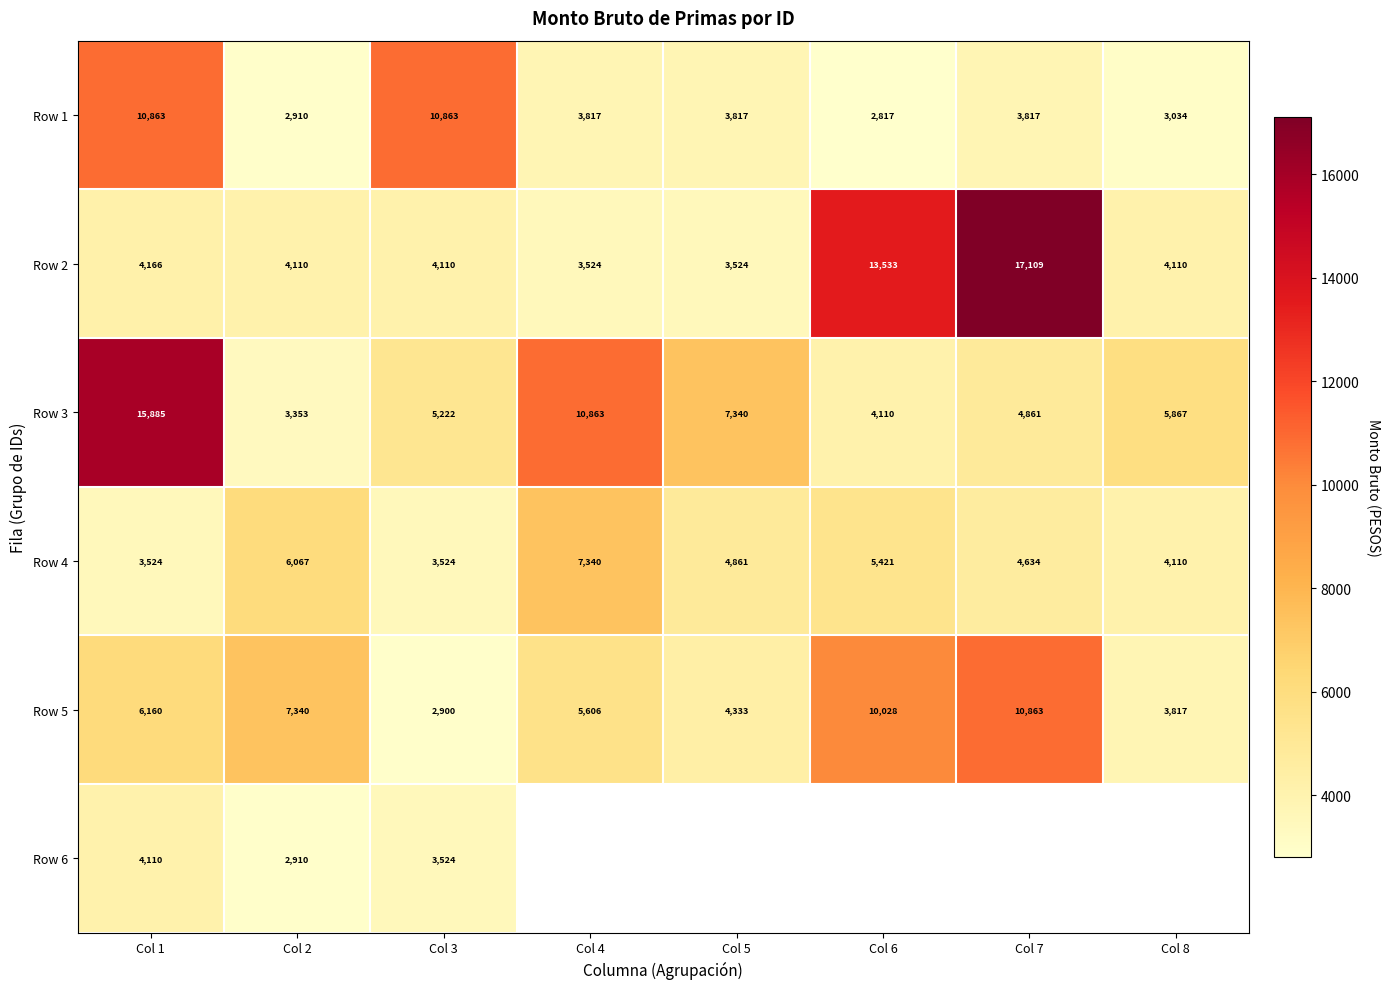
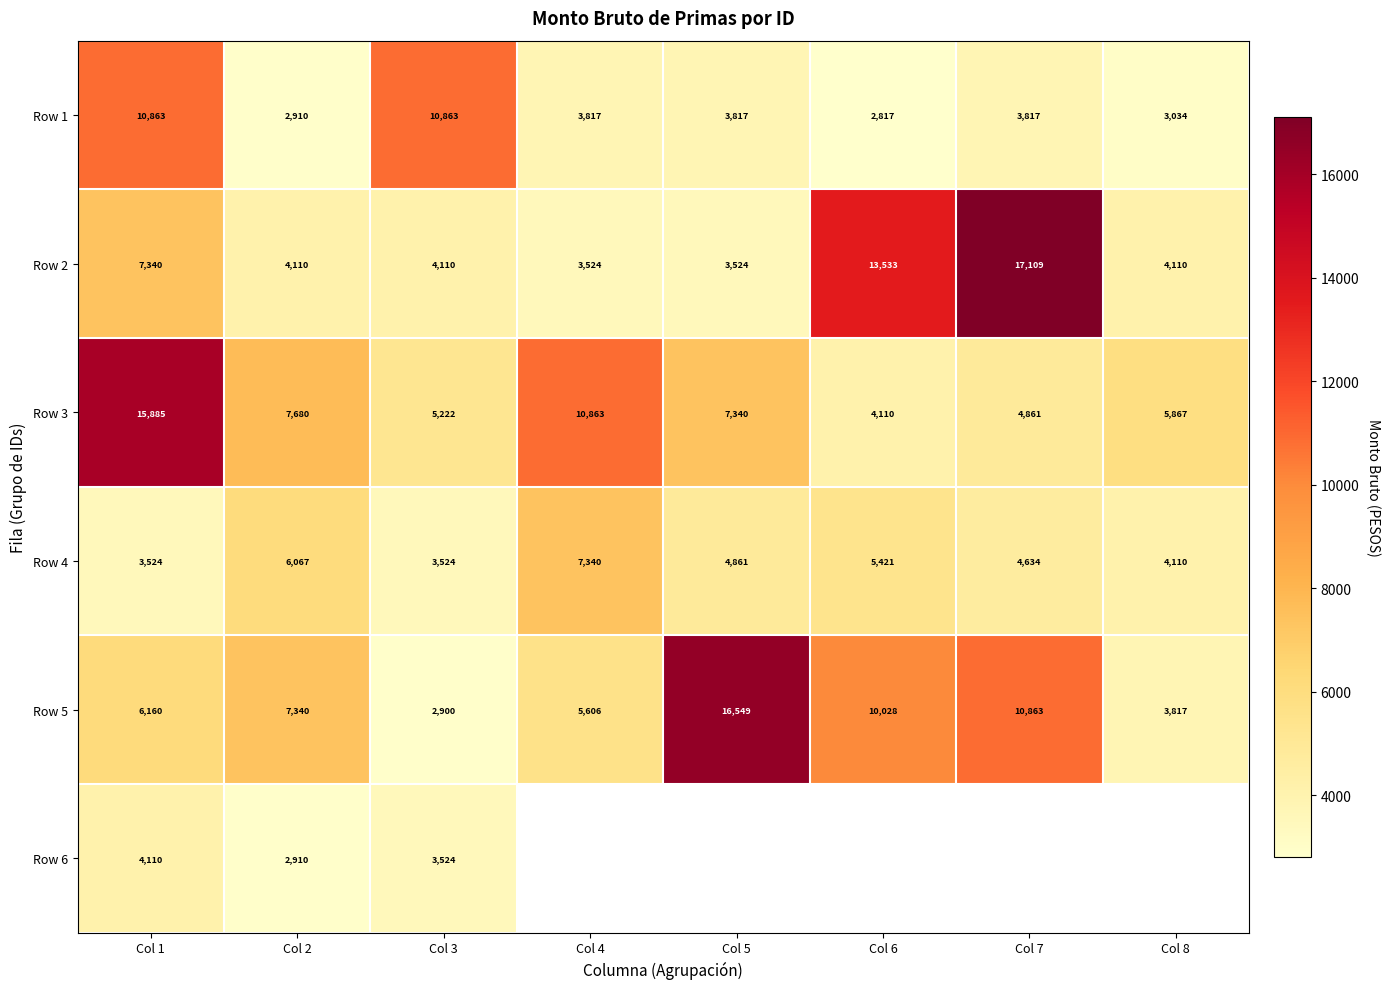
  {
    "Row 1": {
      "Col 1": "10,863",
      "Col 2": "2,910",
      "Col 3": "10,863",
      "Col 4": "3,817",
      "Col 5": "3,817",
      "Col 6": "2,817",
      "Col 7": "3,817",
      "Col 8": "3,034"
    },
    "Row 2": {
-     "Col 1": "4,166",
+     "Col 1": "7,340",
      "Col 2": "4,110",
      "Col 3": "4,110",
      "Col 4": "3,524",
      "Col 5": "3,524",
      "Col 6": "13,533",
      "Col 7": "17,109",
      "Col 8": "4,110"
    },
    "Row 3": {
      "Col 1": "15,885",
-     "Col 2": "3,353",
+     "Col 2": "7,680",
      "Col 3": "5,222",
      "Col 4": "10,863",
      "Col 5": "7,340",
      "Col 6": "4,110",
      "Col 7": "4,861",
      "Col 8": "5,867"
    },
    "Row 4": {
      "Col 1": "3,524",
      "Col 2": "6,067",
      "Col 3": "3,524",
      "Col 4": "7,340",
      "Col 5": "4,861",
      "Col 6": "5,421",
      "Col 7": "4,634",
      "Col 8": "4,110"
    },
    "Row 5": {
      "Col 1": "6,160",
      "Col 2": "7,340",
      "Col 3": "2,900",
      "Col 4": "5,606",
-     "Col 5": "4,333",
+     "Col 5": "16,549",
      "Col 6": "10,028",
      "Col 7": "10,863",
      "Col 8": "3,817"
    },
    "Row 6": {
      "Col 1": "4,110",
      "Col 2": "2,910",
      "Col 3": "3,524"
    }
  }
